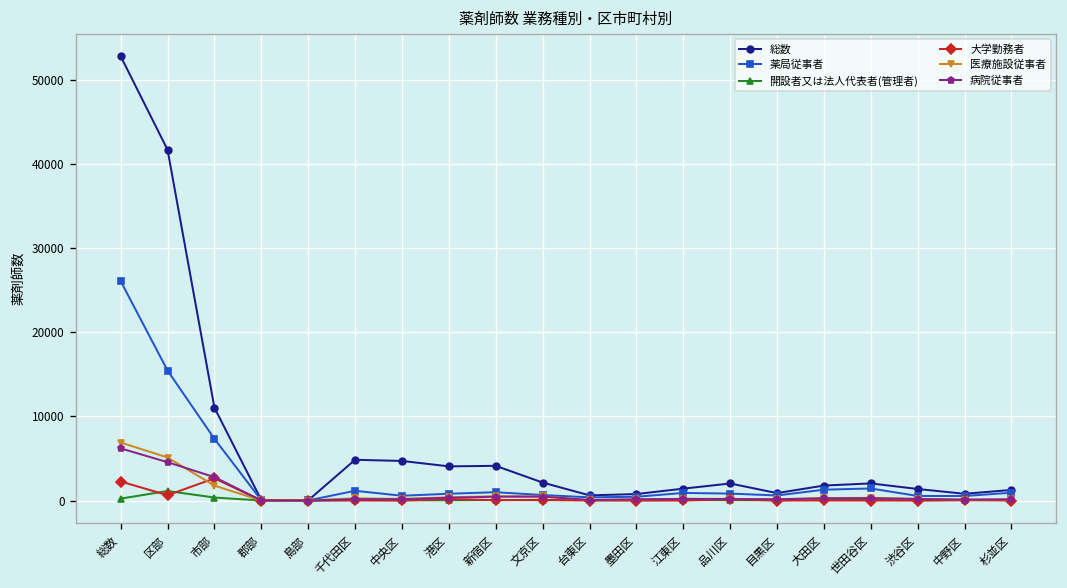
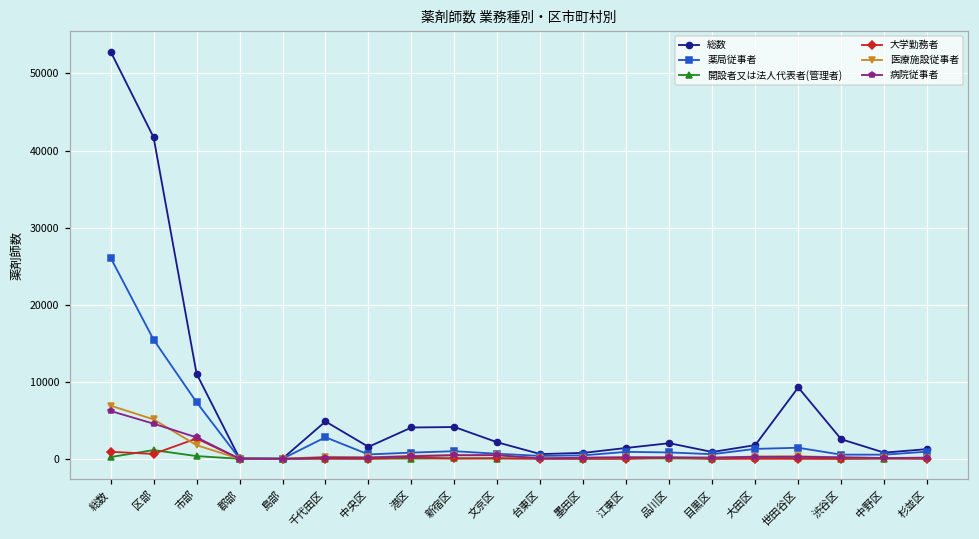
  {
    "総数": {
      "総数": 53000,
      "区部": 42000,
      "市部": 11000,
      "千代田区": 5000,
-     "中央区": 5000,
+     "中央区": 2000,
      "港区": 4000,
      "新宿区": 4000,
      "文京区": 2000,
      "江東区": 1000,
      "品川区": 2000,
      "大田区": 2000,
-     "世田谷区": 2000,
-     "渋谷区": 1000
+     "世田谷区": 9000,
+     "渋谷区": 3000
    },
    "薬局従事者": {
      "総数": 26000,
      "区部": 15000,
      "市部": 7000,
-     "千代田区": 1000,
+     "千代田区": 3000,
      "中央区": 1000,
      "港区": 1000,
      "新宿区": 1000,
      "江東区": 1000,
      "品川区": 1000,
      "大田区": 1000,
      "世田谷区": 1000
    },
    "開設者又は法人代表者(管理者)": {
      "総数": 0,
      "区部": 1000,
      "市部": 0
    },
    "大学勤務者": {
-     "総数": 2000,
+     "総数": 1000,
      "区部": 1000
    },
    "医療施設従事者": {
      "総数": 7000,
      "区部": 5000,
      "市部": 2000
    },
    "病院従事者": {
      "総数": 6000,
      "区部": 5000
    }
  }
